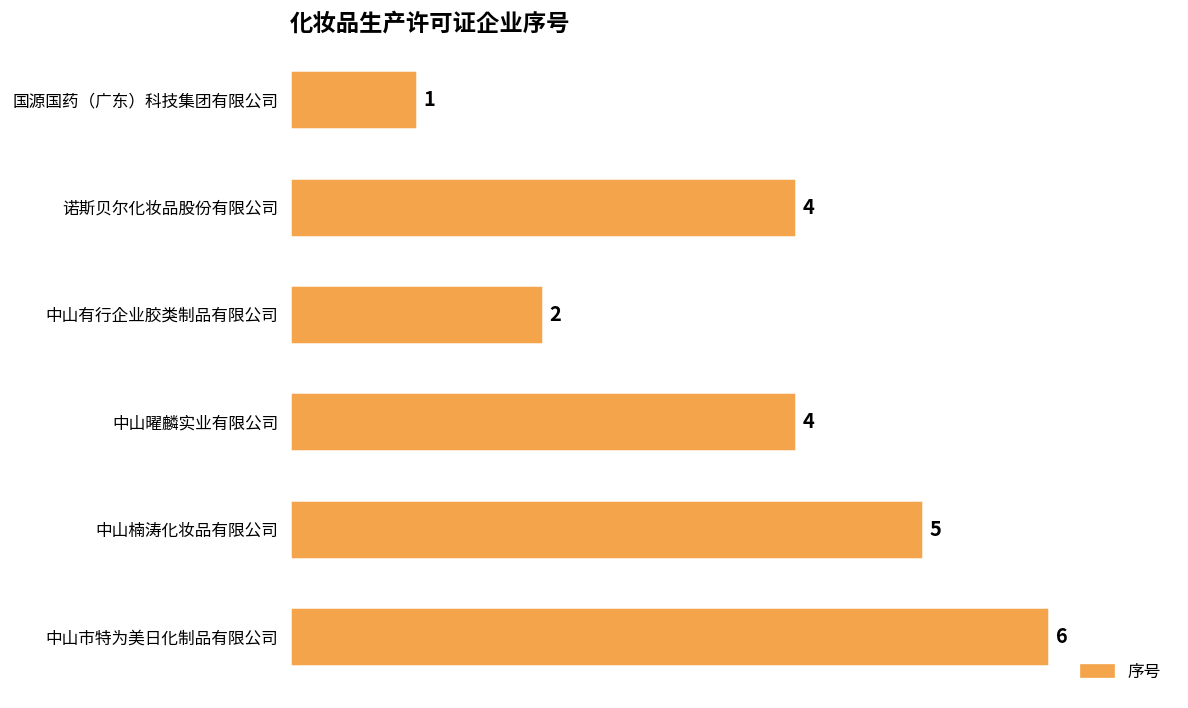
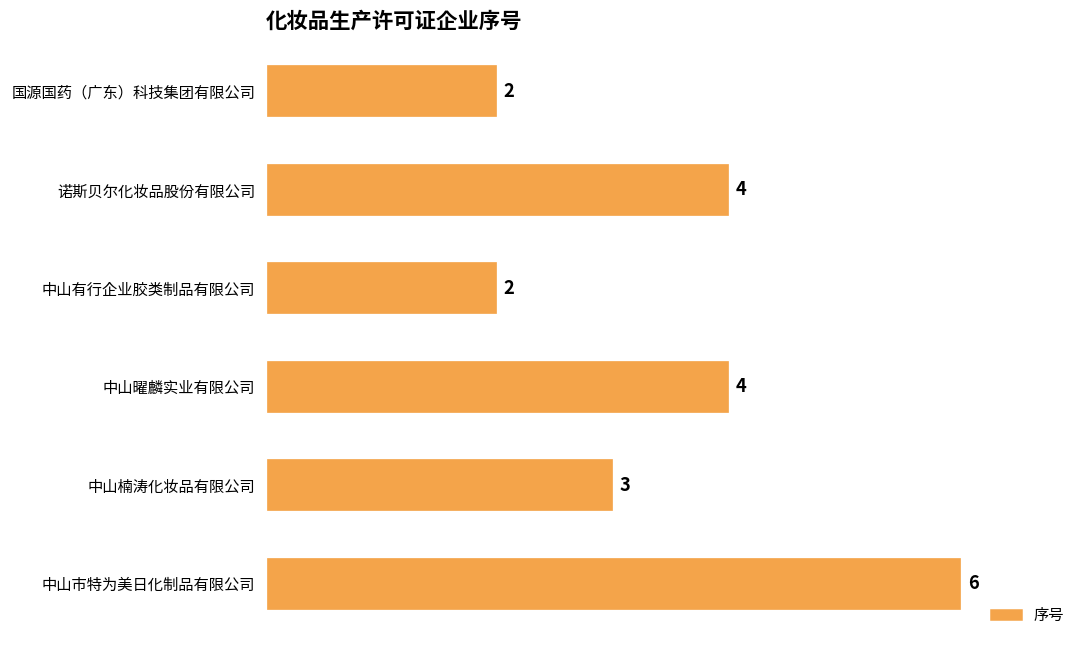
  {
-   "国源国药（广东）科技集团有限公司": 1,
+   "国源国药（广东）科技集团有限公司": 2,
    "诺斯贝尔化妆品股份有限公司": 4,
    "中山有行企业胶类制品有限公司": 2,
    "中山曜麟实业有限公司": 4,
-   "中山楠涛化妆品有限公司": 5,
+   "中山楠涛化妆品有限公司": 3,
    "中山市特为美日化制品有限公司": 6
  }
